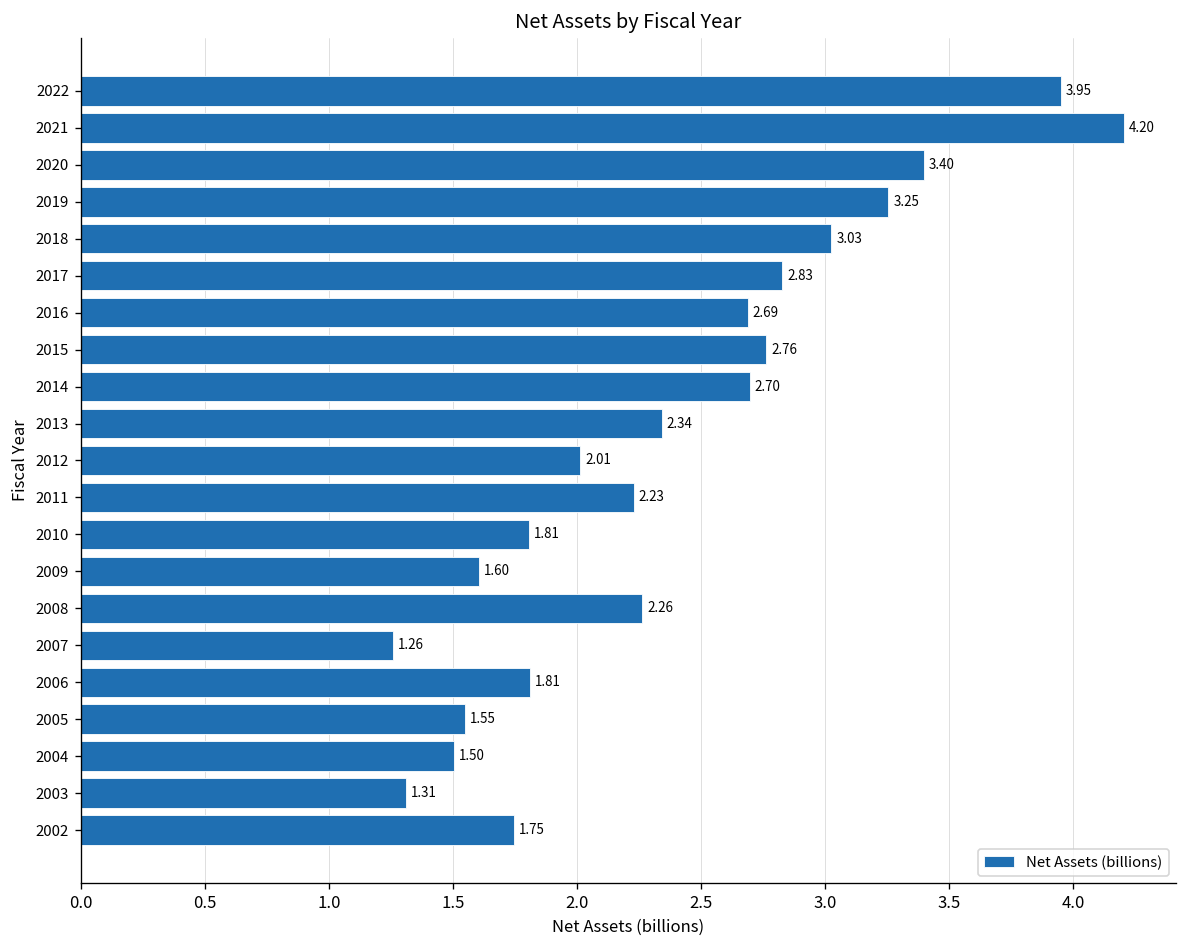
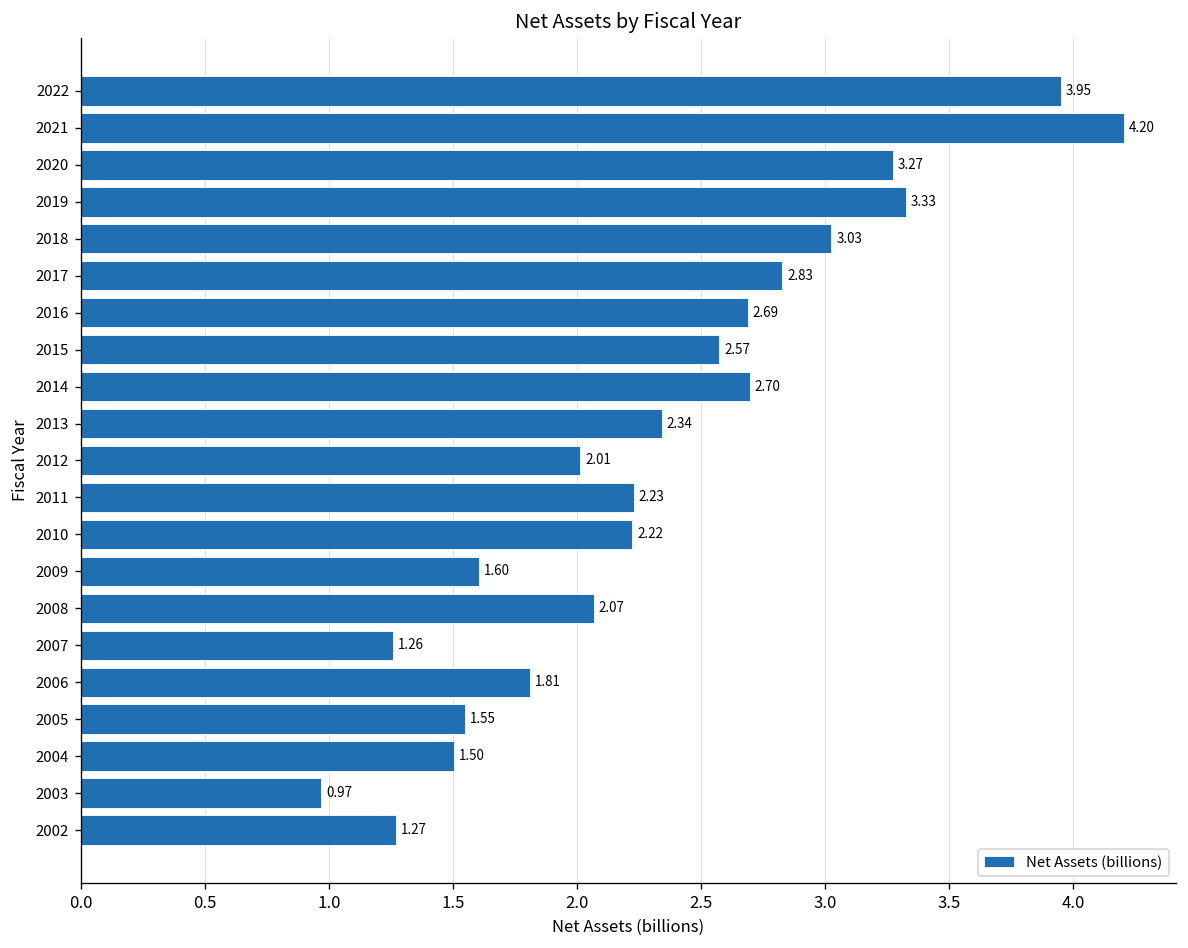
  {
    "2022": 3.95,
    "2021": 4.20,
-   "2020": 3.40,
-   "2019": 3.25,
+   "2020": 3.27,
+   "2019": 3.33,
    "2018": 3.03,
    "2017": 2.83,
    "2016": 2.69,
-   "2015": 2.76,
+   "2015": 2.57,
    "2014": 2.70,
    "2013": 2.34,
    "2012": 2.01,
    "2011": 2.23,
-   "2010": 1.81,
+   "2010": 2.22,
    "2009": 1.60,
-   "2008": 2.26,
+   "2008": 2.07,
    "2007": 1.26,
    "2006": 1.81,
    "2005": 1.55,
    "2004": 1.50,
-   "2003": 1.31,
-   "2002": 1.75
+   "2003": 0.97,
+   "2002": 1.27
  }
